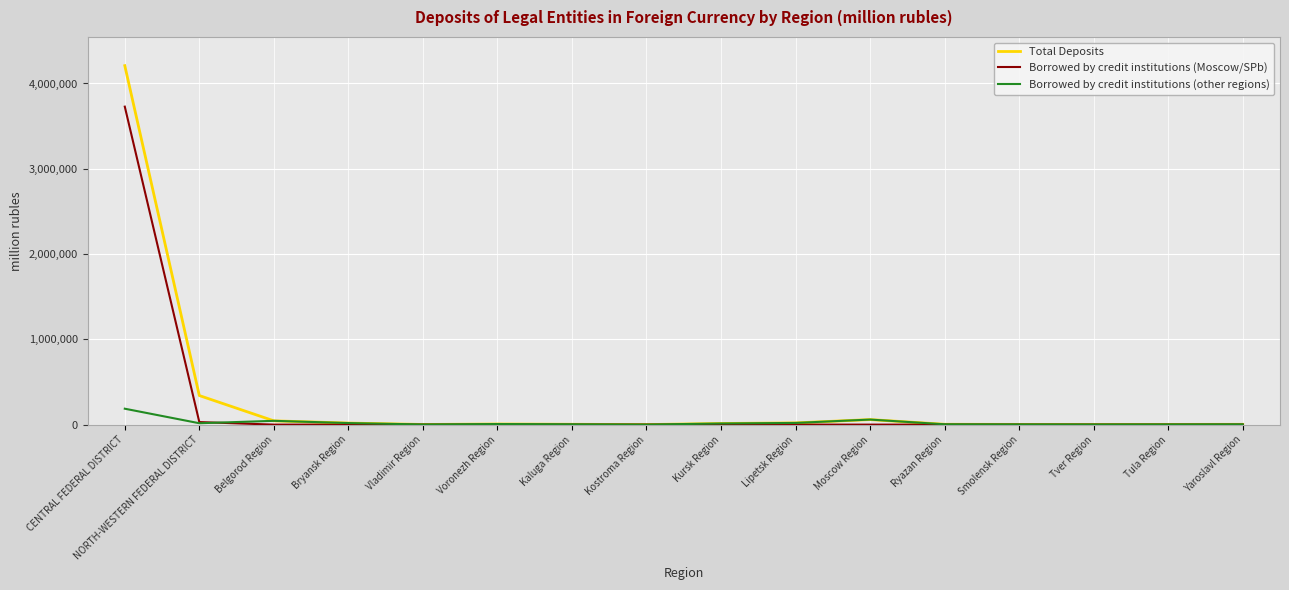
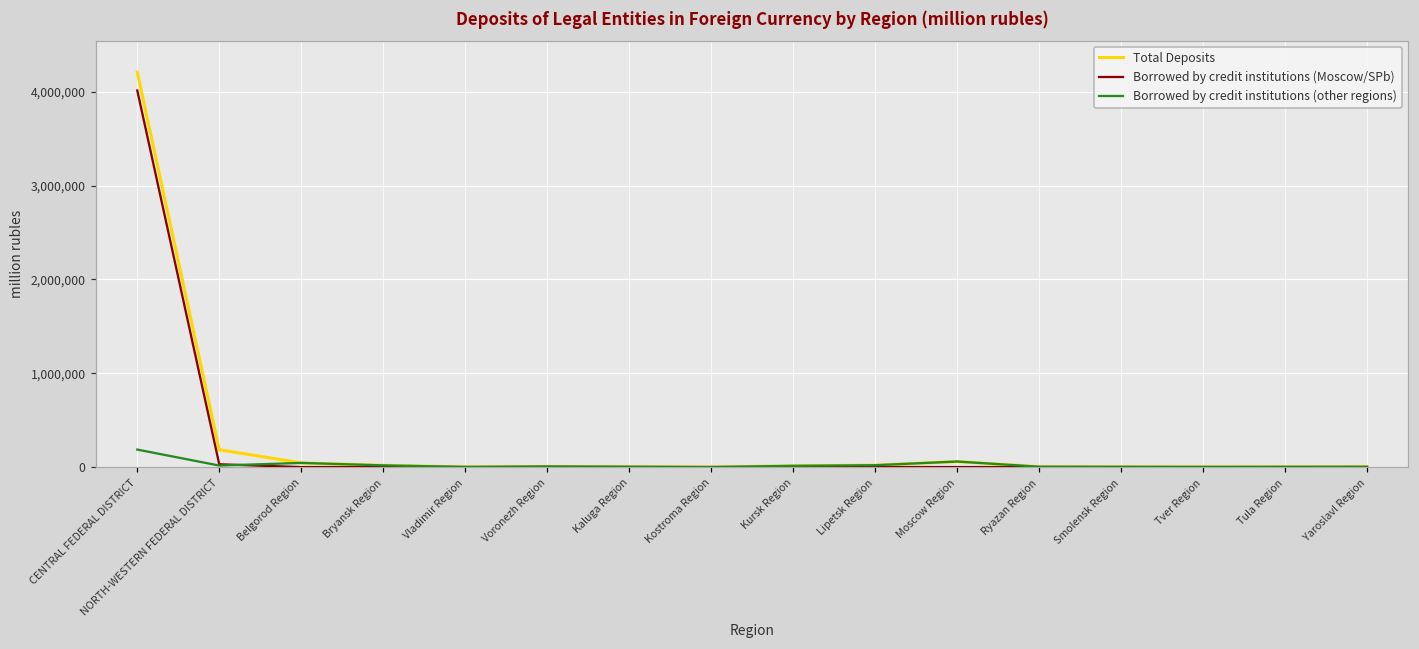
  {
    "Total Deposits": {
      "CENTRAL FEDERAL DISTRICT": "4,200,000",
-     "NORTH-WESTERN FEDERAL DISTRICT": "300,000"
+     "NORTH-WESTERN FEDERAL DISTRICT": "200,000"
    },
    "Borrowed by credit institutions (Moscow/SPb)": {
-     "CENTRAL FEDERAL DISTRICT": "3,700,000",
+     "CENTRAL FEDERAL DISTRICT": "4,000,000",
      "Belgorod Region": "0",
      "Moscow Region": "0"
    },
    "Borrowed by credit institutions (other regions)": {
      "CENTRAL FEDERAL DISTRICT": "200,000"
    }
  }
